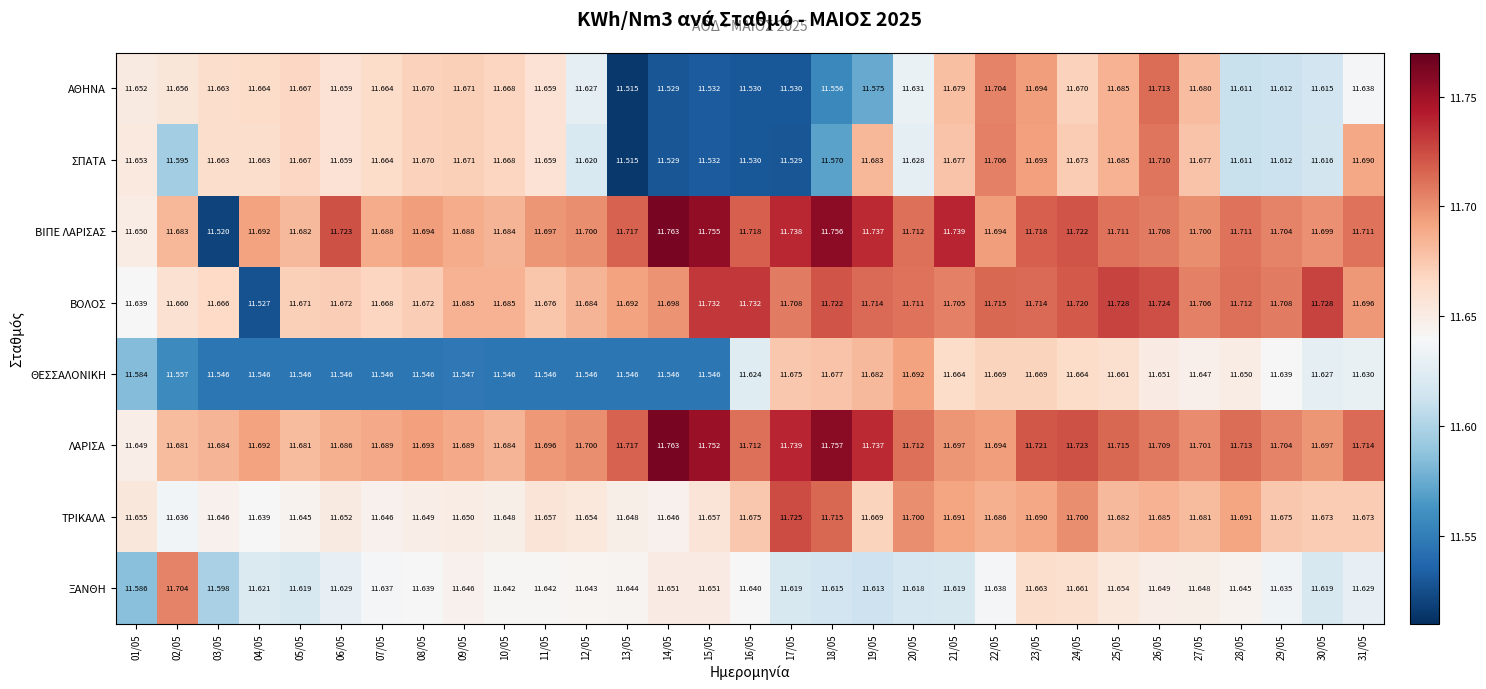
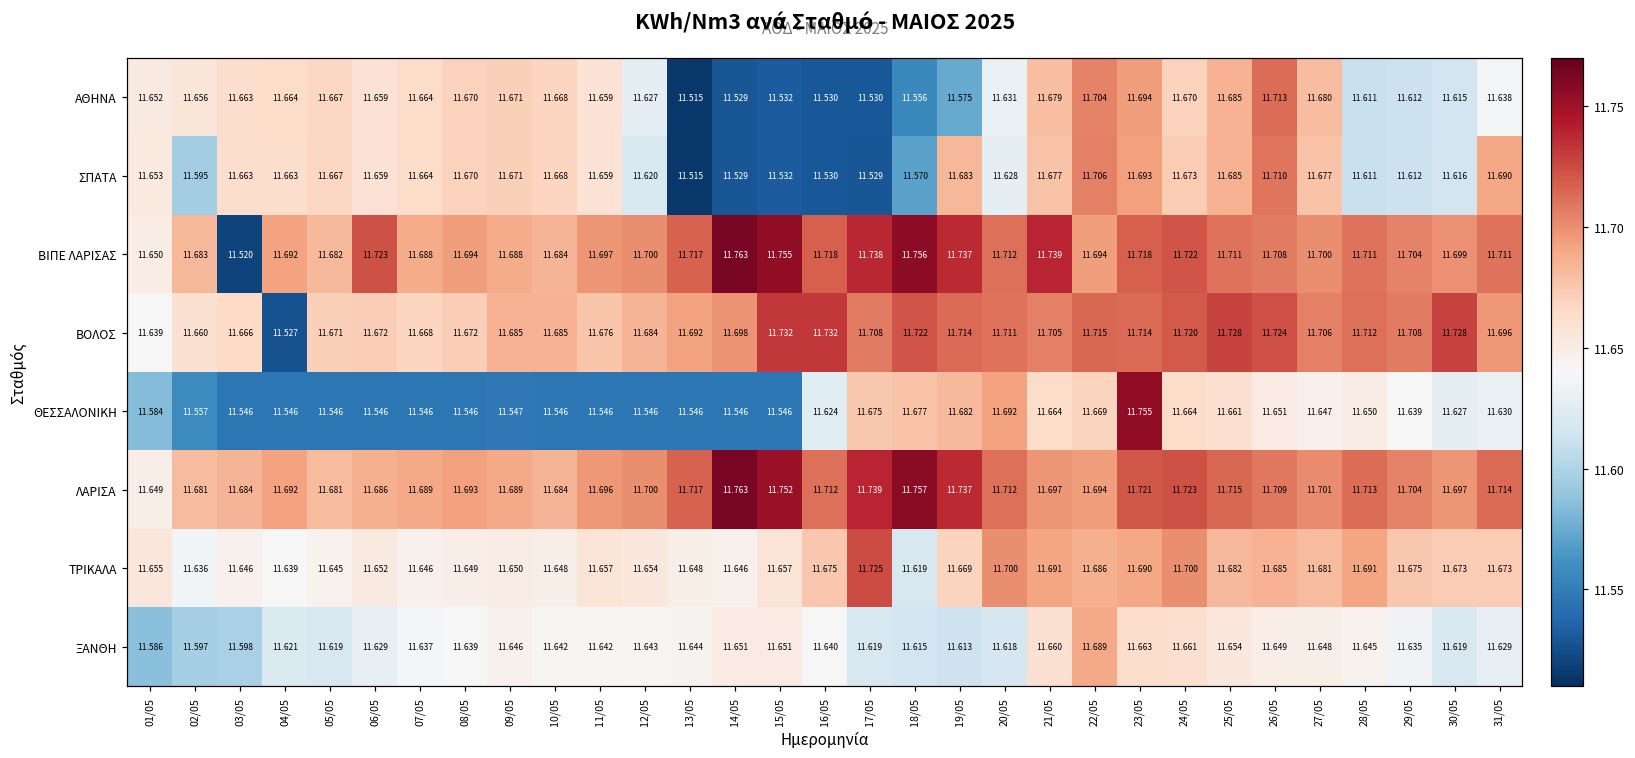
  {
    "ΘΕΣΣΑΛΟΝΙΚΗ": {
      "01/05": 11.584,
      "02/05": 11.557,
      "03/05": 11.546,
      "04/05": 11.546,
      "05/05": 11.546,
      "06/05": 11.546,
      "07/05": 11.546,
      "08/05": 11.546,
      "09/05": 11.547,
      "10/05": 11.546,
      "11/05": 11.546,
      "12/05": 11.546,
      "13/05": 11.546,
      "14/05": 11.546,
      "15/05": 11.546,
      "16/05": 11.624,
      "17/05": 11.675,
      "18/05": 11.677,
      "19/05": 11.682,
      "20/05": 11.692,
      "21/05": 11.664,
      "22/05": 11.669,
-     "23/05": 11.669,
+     "23/05": 11.755,
      "24/05": 11.664,
      "25/05": 11.661,
      "26/05": 11.651,
      "27/05": 11.647,
      "28/05": 11.650,
      "29/05": 11.639,
      "30/05": 11.627,
      "31/05": 11.630
    },
    "ΤΡΙΚΑΛΑ": {
      "01/05": 11.655,
      "02/05": 11.636,
      "03/05": 11.646,
      "04/05": 11.639,
      "05/05": 11.645,
      "06/05": 11.652,
      "07/05": 11.646,
      "08/05": 11.649,
      "09/05": 11.650,
      "10/05": 11.648,
      "11/05": 11.657,
      "12/05": 11.654,
      "13/05": 11.648,
      "14/05": 11.646,
      "15/05": 11.657,
      "16/05": 11.675,
      "17/05": 11.725,
-     "18/05": 11.715,
+     "18/05": 11.619,
      "19/05": 11.669,
      "20/05": 11.700,
      "21/05": 11.691,
      "22/05": 11.686,
      "23/05": 11.690,
      "24/05": 11.700,
      "25/05": 11.682,
      "26/05": 11.685,
      "27/05": 11.681,
      "28/05": 11.691,
      "29/05": 11.675,
      "30/05": 11.673,
      "31/05": 11.673
    },
    "ΞΑΝΘΗ": {
      "01/05": 11.586,
-     "02/05": 11.704,
+     "02/05": 11.597,
      "03/05": 11.598,
      "04/05": 11.621,
      "05/05": 11.619,
      "06/05": 11.629,
      "07/05": 11.637,
      "08/05": 11.639,
      "09/05": 11.646,
      "10/05": 11.642,
      "11/05": 11.642,
      "12/05": 11.643,
      "13/05": 11.644,
      "14/05": 11.651,
      "15/05": 11.651,
      "16/05": 11.640,
      "17/05": 11.619,
      "18/05": 11.615,
      "19/05": 11.613,
      "20/05": 11.618,
-     "21/05": 11.619,
-     "22/05": 11.638,
+     "21/05": 11.660,
+     "22/05": 11.689,
      "23/05": 11.663,
      "24/05": 11.661,
      "25/05": 11.654,
      "26/05": 11.649,
      "27/05": 11.648,
      "28/05": 11.645,
      "29/05": 11.635,
      "30/05": 11.619,
      "31/05": 11.629
    }
  }
